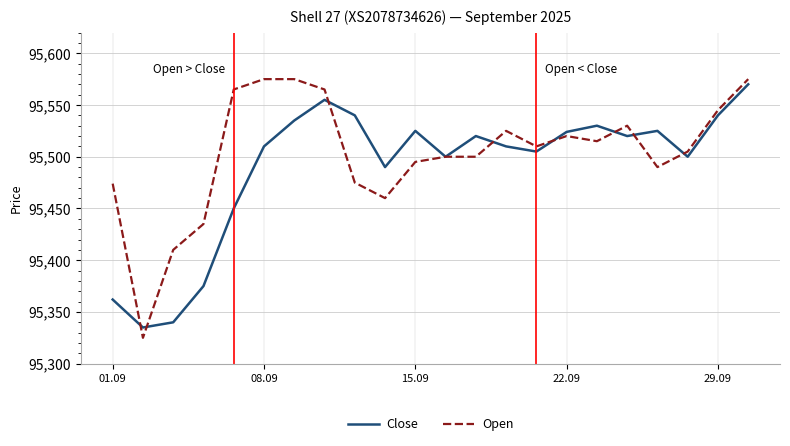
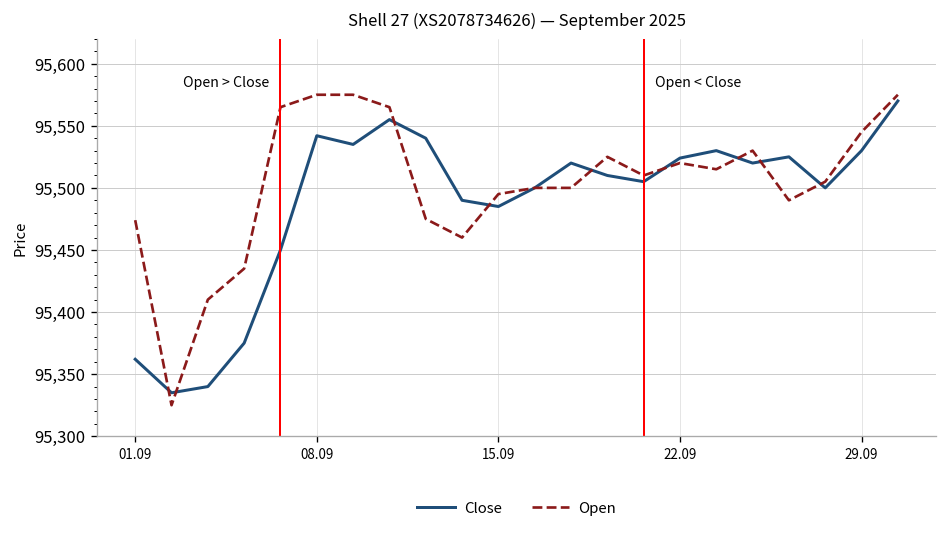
  {
    "Close": {
      "01.09": "95,362",
-     "08.09": "95,510",
-     "15.09": "95,525",
+     "08.09": "95,542",
+     "15.09": "95,485",
      "22.09": "95,524",
-     "29.09": "95,540"
+     "29.09": "95,530"
    },
    "Open": {
      "01.09": "95,474",
      "08.09": "95,575",
      "15.09": "95,495",
      "22.09": "95,520",
      "29.09": "95,545"
    }
  }
